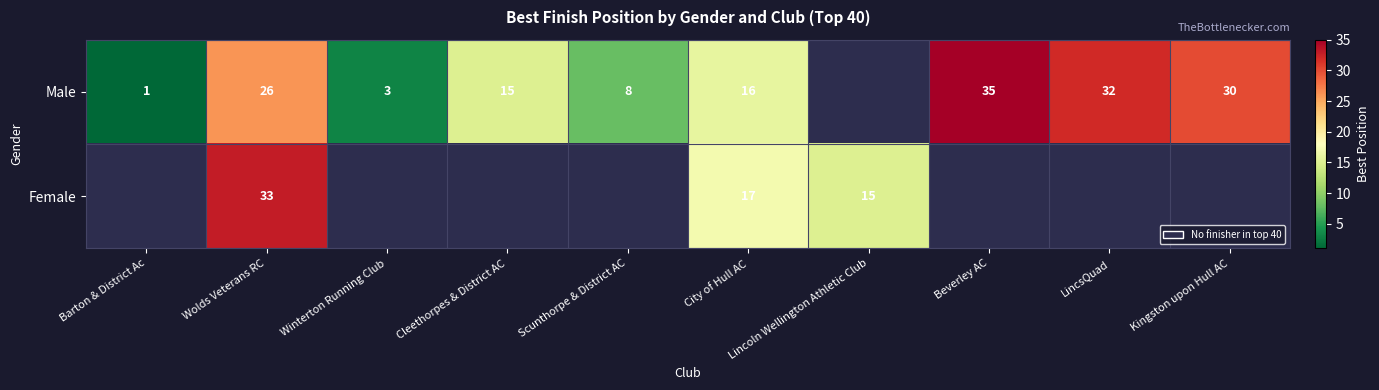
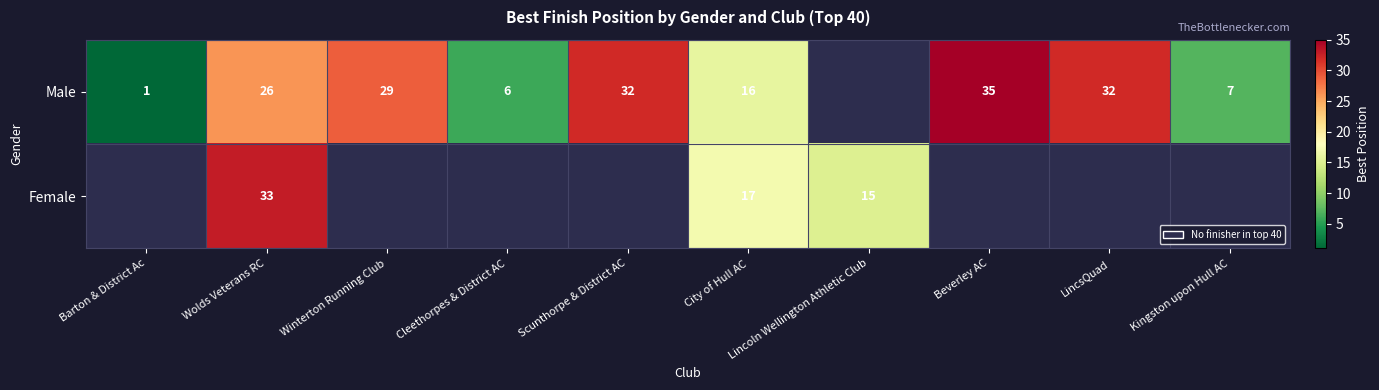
  {
    "Male": {
      "Barton & District Ac": 1,
      "Wolds Veterans RC": 26,
-     "Winterton Running Club": 3,
-     "Cleethorpes & District AC": 15,
-     "Scunthorpe & District AC": 8,
+     "Winterton Running Club": 29,
+     "Cleethorpes & District AC": 6,
+     "Scunthorpe & District AC": 32,
      "City of Hull AC": 16,
      "Beverley AC": 35,
      "LincsQuad": 32,
-     "Kingston upon Hull AC": 30
+     "Kingston upon Hull AC": 7
    },
    "Female": {
      "Wolds Veterans RC": 33,
      "City of Hull AC": 17,
      "Lincoln Wellington Athletic Club": 15
    }
  }
